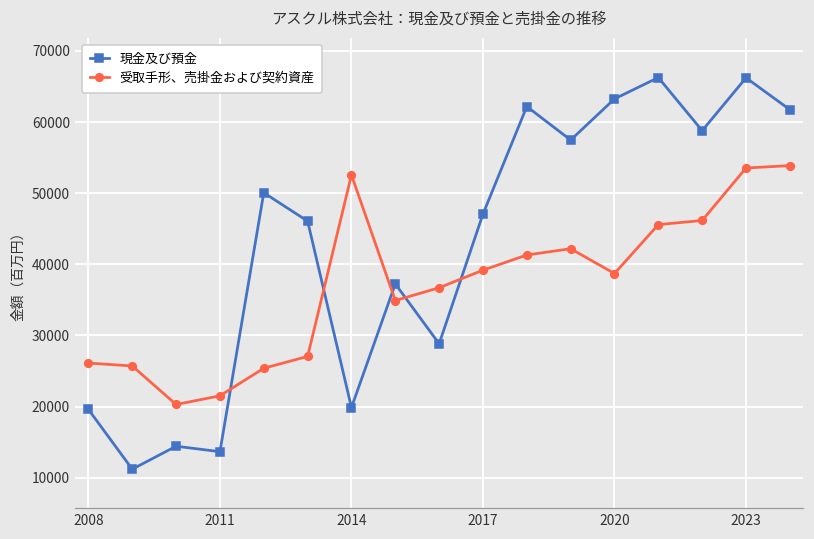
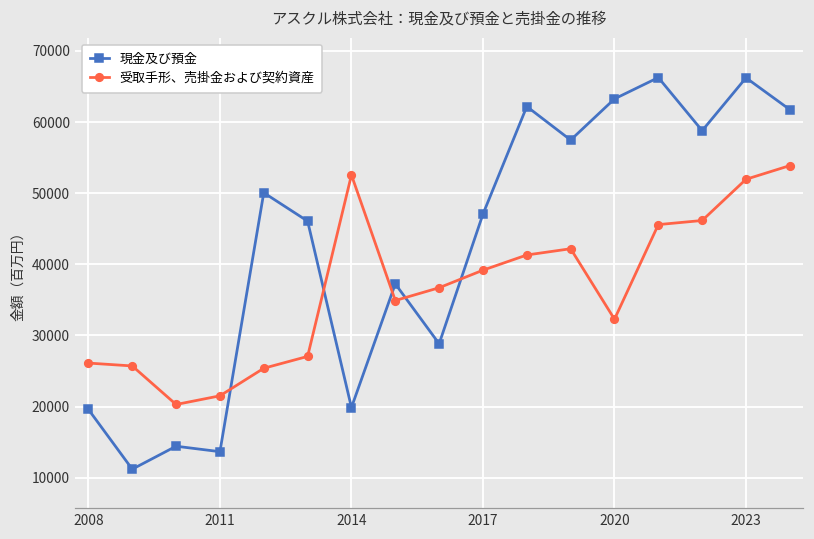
  {
    "現金及び預金": {
      "2008": 20000,
      "2011": 14000,
      "2014": 20000,
      "2017": 47000,
      "2020": 63000,
      "2023": 66000
    },
    "受取手形、売掛金および契約資産": {
      "2008": 26000,
      "2011": 22000,
      "2014": 53000,
      "2017": 39000,
-     "2020": 39000,
-     "2023": 54000
+     "2020": 32000,
+     "2023": 52000
    }
  }
